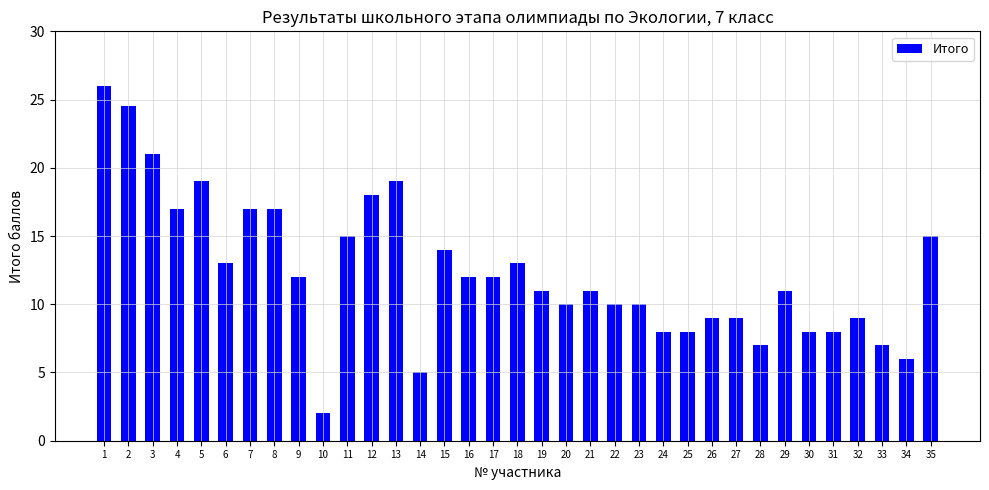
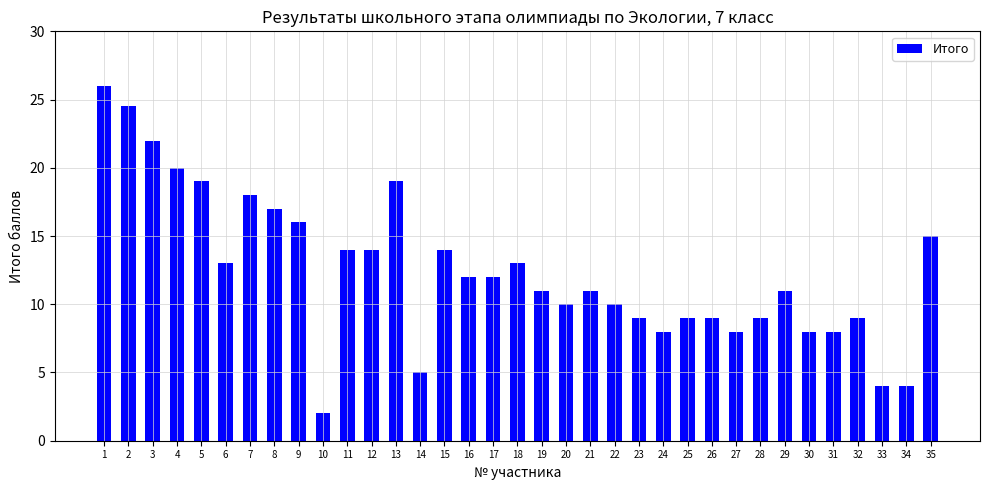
  {
    "1": 26,
    "2": 24.5,
-   "3": 21,
-   "4": 17,
+   "3": 22,
+   "4": 20,
    "5": 19,
    "6": 13,
-   "7": 17,
+   "7": 18,
    "8": 17,
-   "9": 12,
+   "9": 16,
    "10": 2,
-   "11": 15,
-   "12": 18,
+   "11": 14,
+   "12": 14,
    "13": 19,
    "14": 5,
    "15": 14,
    "16": 12,
    "17": 12,
    "18": 13,
    "19": 11,
    "20": 10,
    "21": 11,
    "22": 10,
-   "23": 10,
+   "23": 9,
    "24": 8,
-   "25": 8,
+   "25": 9,
    "26": 9,
-   "27": 9,
-   "28": 7,
+   "27": 8,
+   "28": 9,
    "29": 11,
    "30": 8,
    "31": 8,
    "32": 9,
-   "33": 7,
-   "34": 6,
+   "33": 4,
+   "34": 4,
    "35": 15
  }
